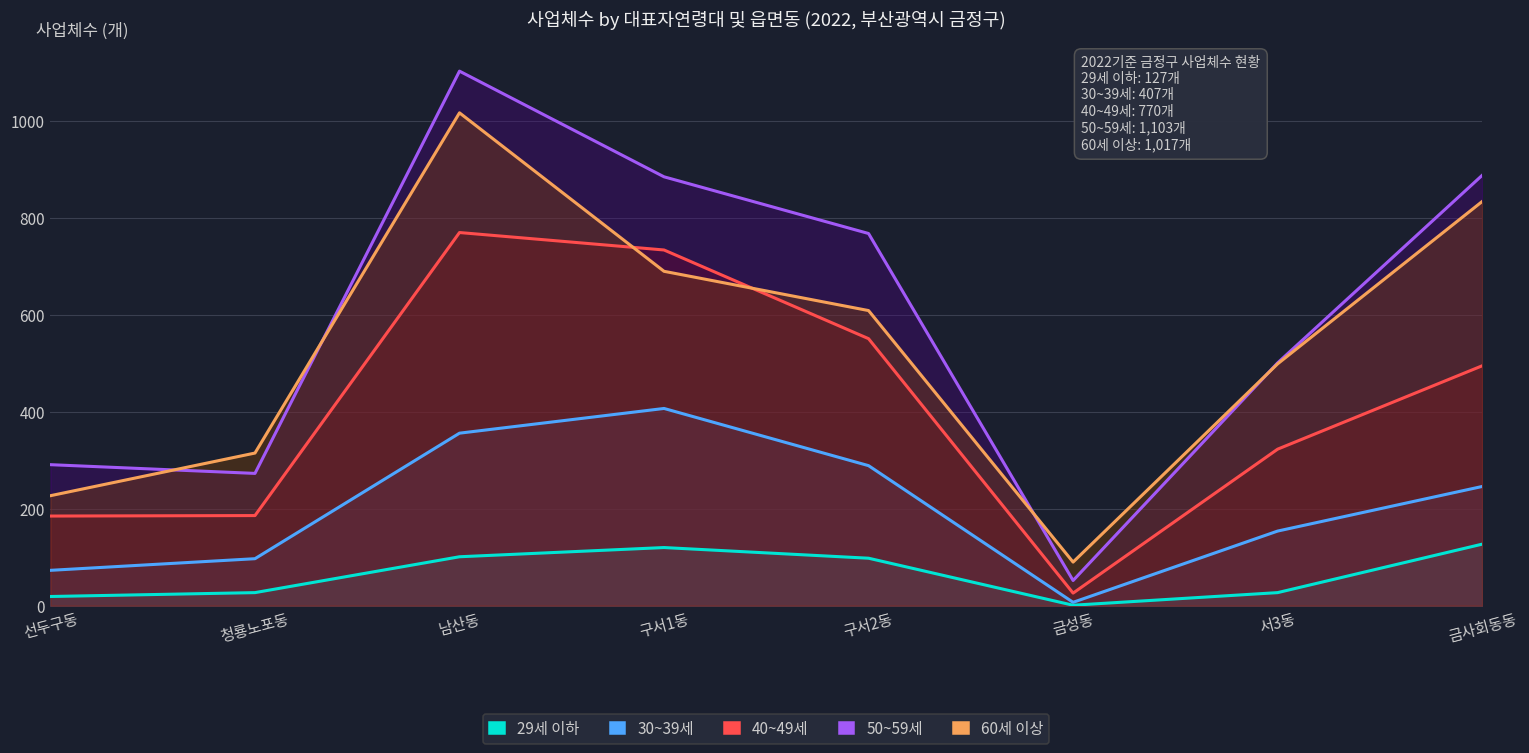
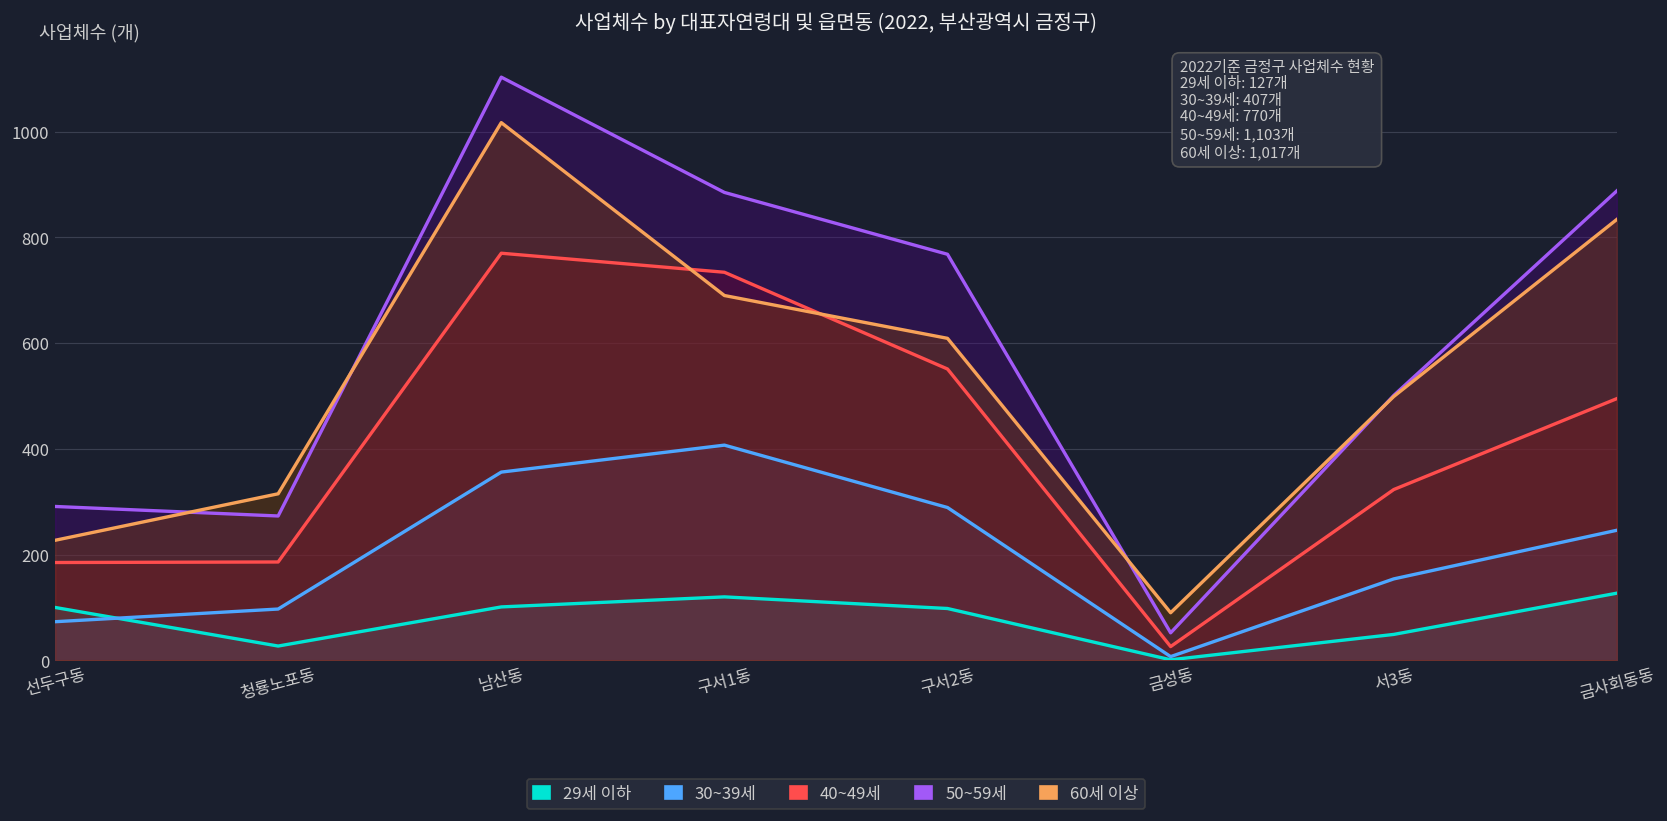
  {
    "29세 이하": {
-     "선두구동": 20,
+     "선두구동": 100,
      "청룡노포동": 30,
      "남산동": 100,
      "구서1동": 120,
      "구서2동": 100,
      "금성동": 0,
-     "서3동": 30,
+     "서3동": 50,
      "금사회동동": 130
    }
  }
